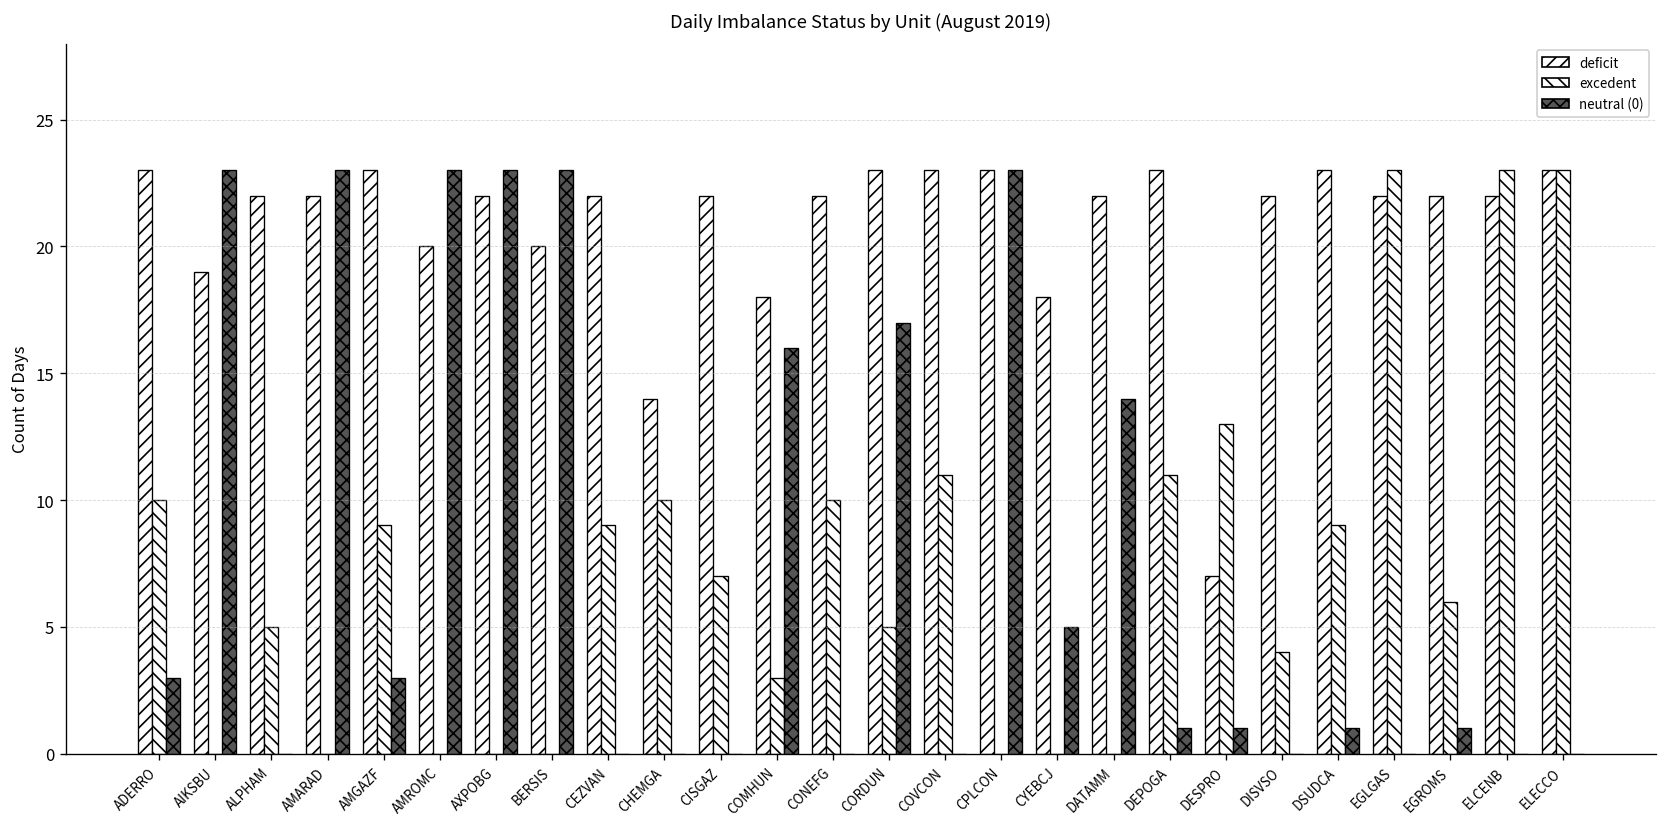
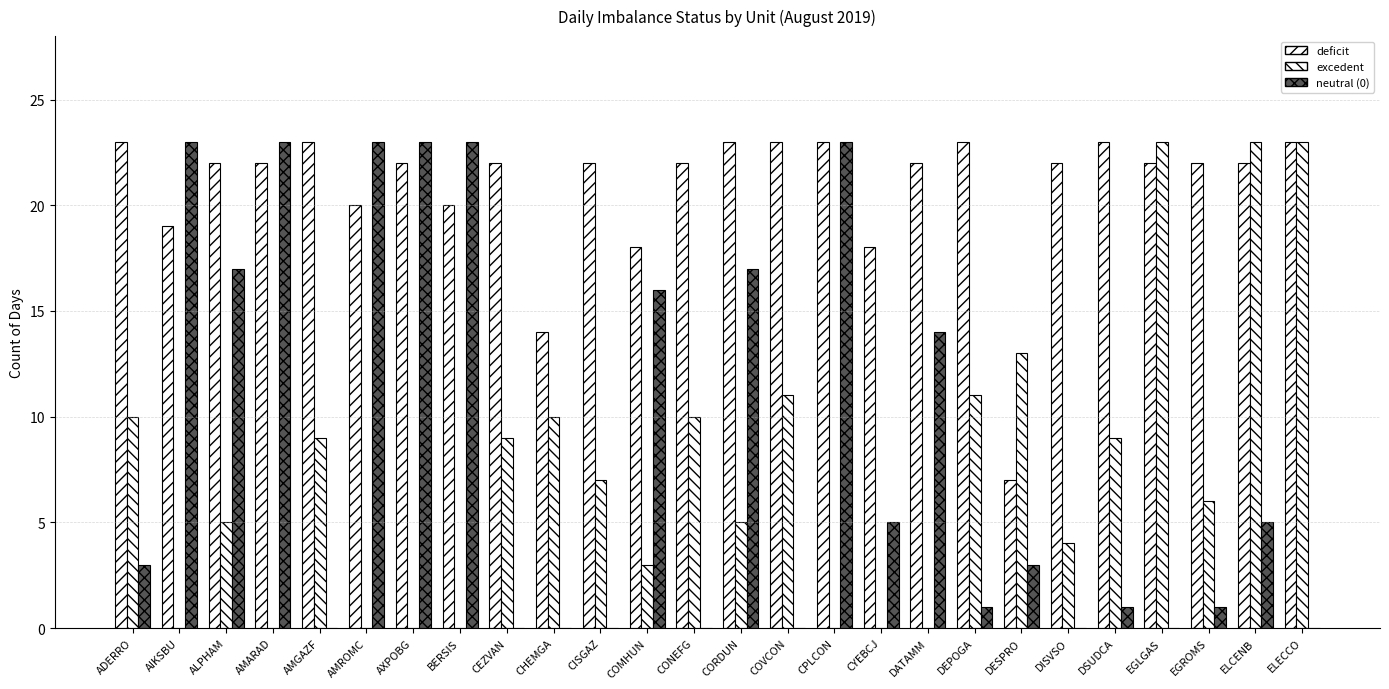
  {
    "neutral (0)": {
      "ADERRO": 3,
      "AIKSBU": 23,
-     "ALPHAM": 0,
+     "ALPHAM": 17,
      "AMARAD": 23,
-     "AMGAZF": 3,
+     "AMGAZF": 0,
      "AMROMC": 23,
      "AXPOBG": 23,
      "BERSIS": 23,
      "CEZVAN": 0,
      "CHEMGA": 0,
      "CISGAZ": 0,
      "COMHUN": 16,
      "CONEFG": 0,
      "CORDUN": 17,
      "COVCON": 0,
      "CPLCON": 23,
      "CYEBCJ": 5,
      "DATAMM": 14,
      "DEPOGA": 1,
-     "DESPRO": 1,
+     "DESPRO": 3,
      "DISVSO": 0,
      "DSUDCA": 1,
      "EGLGAS": 0,
      "EGROMS": 1,
-     "ELCENB": 0,
+     "ELCENB": 5,
      "ELECCO": 0
    }
  }
